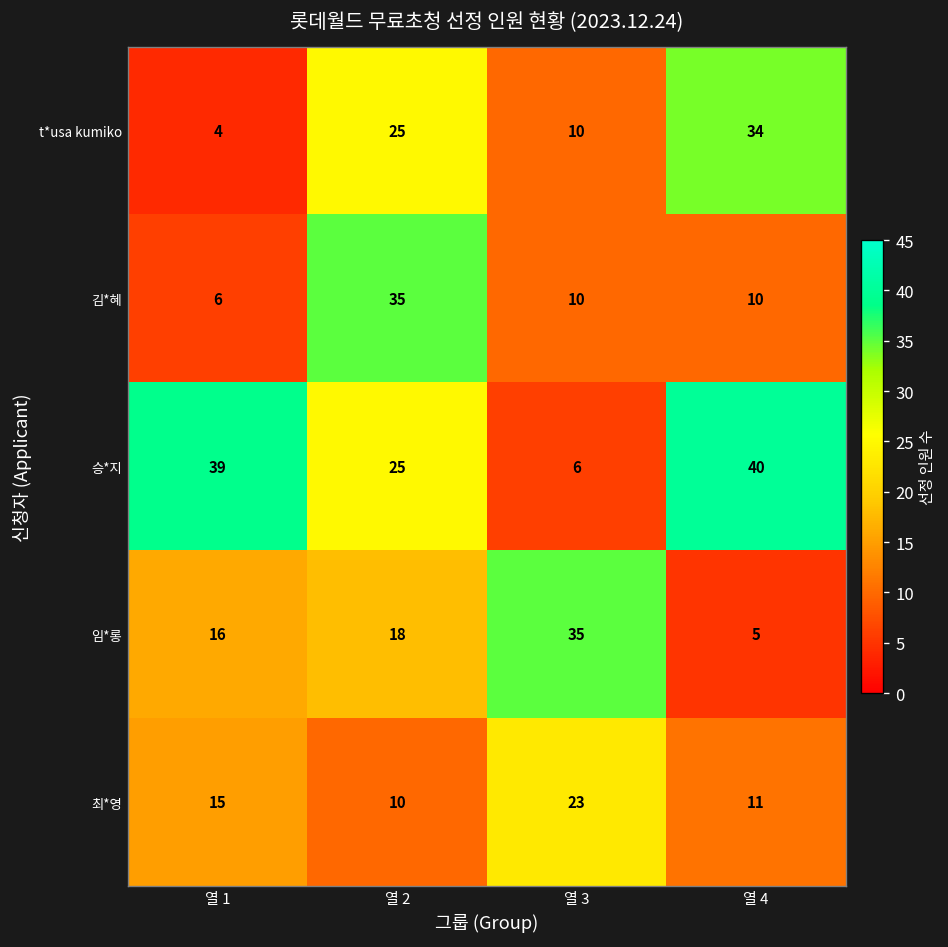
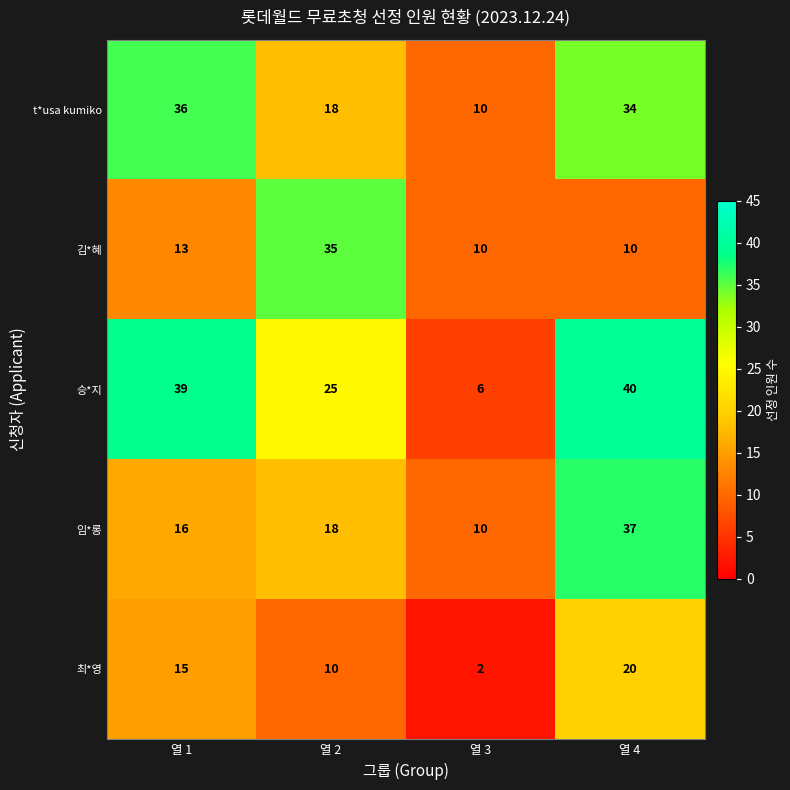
  {
    "t*usa kumiko": {
-     "열 1": 4,
-     "열 2": 25,
+     "열 1": 36,
+     "열 2": 18,
      "열 3": 10,
      "열 4": 34
    },
    "김*혜": {
-     "열 1": 6,
+     "열 1": 13,
      "열 2": 35,
      "열 3": 10,
      "열 4": 10
    },
    "승*지": {
      "열 1": 39,
      "열 2": 25,
      "열 3": 6,
      "열 4": 40
    },
    "임*롱": {
      "열 1": 16,
      "열 2": 18,
-     "열 3": 35,
-     "열 4": 5
+     "열 3": 10,
+     "열 4": 37
    },
    "최*영": {
      "열 1": 15,
      "열 2": 10,
-     "열 3": 23,
-     "열 4": 11
+     "열 3": 2,
+     "열 4": 20
    }
  }
